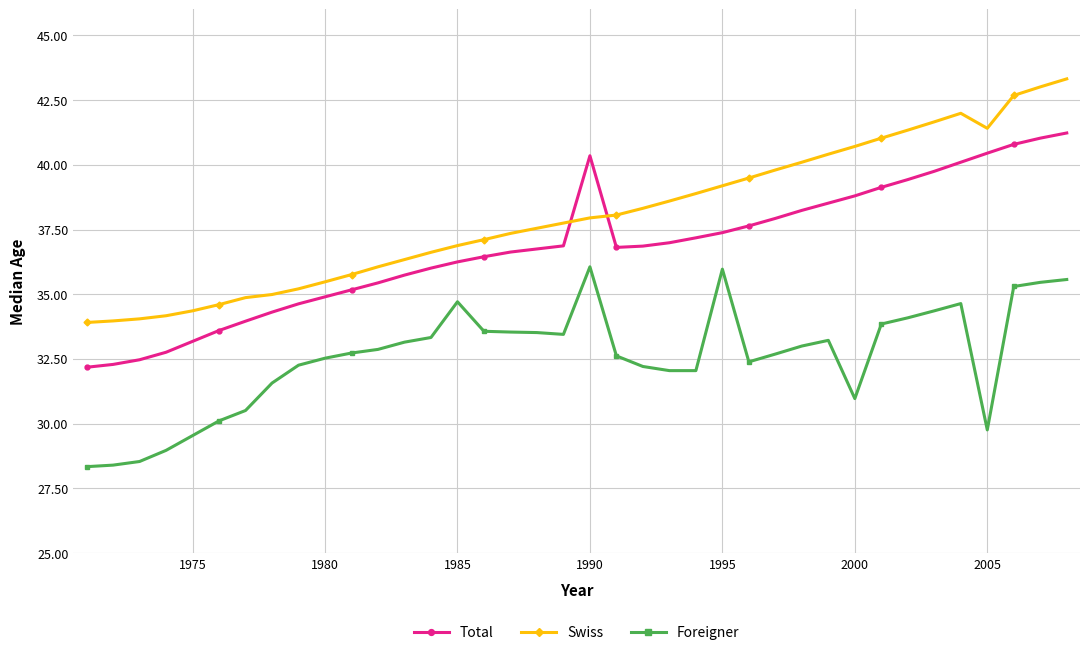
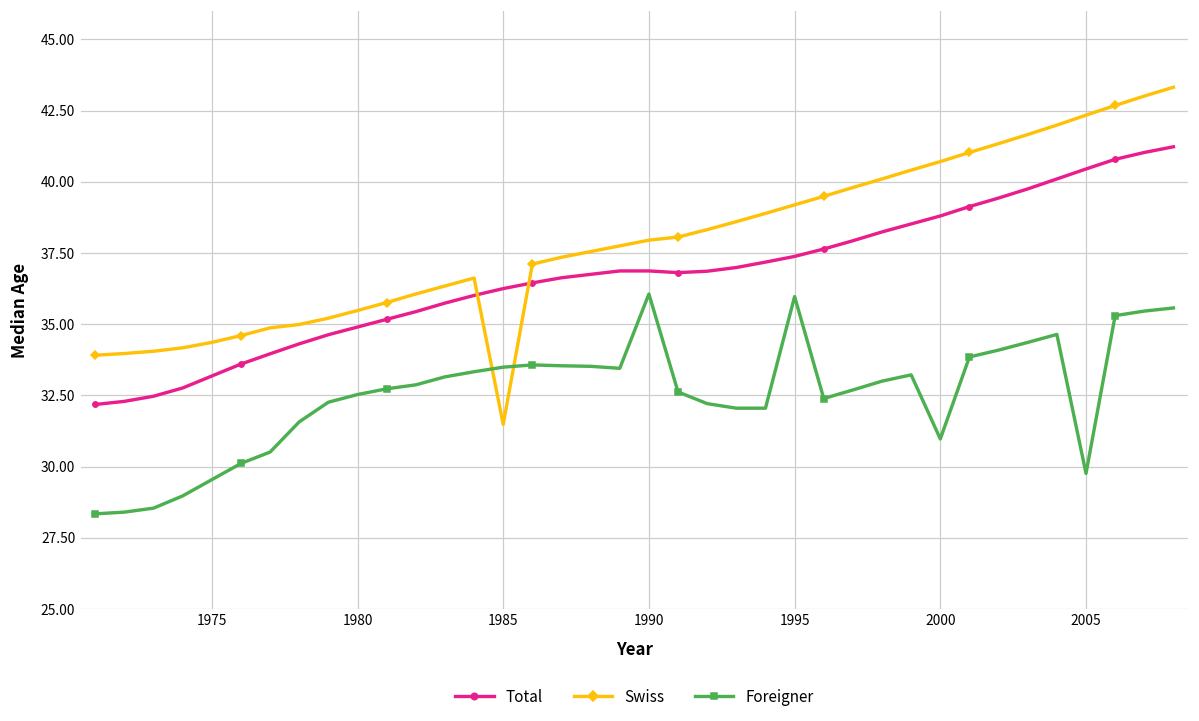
  {
    "Total": {
      "1975": 33.2,
      "1980": 34.9,
      "1985": 36.3,
-     "1990": 40.4,
+     "1990": 36.9,
      "1995": 37.4,
      "2000": 38.8,
      "2005": 40.5
    },
    "Swiss": {
      "1975": 34.4,
      "1980": 35.5,
-     "1985": 36.9,
+     "1985": 31.5,
      "1990": 38.0,
      "1995": 39.2,
      "2000": 40.7,
-     "2005": 41.4
+     "2005": 42.3
    },
    "Foreigner": {
      "1975": 29.5,
      "1980": 32.5,
-     "1985": 34.7,
+     "1985": 33.5,
      "1990": 36.1,
      "1995": 36.0,
      "2000": 31.0,
      "2005": 29.8
    }
  }
